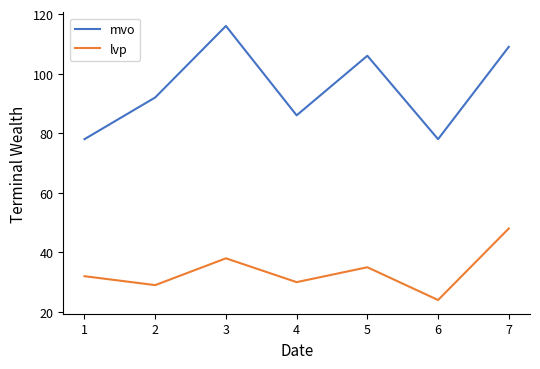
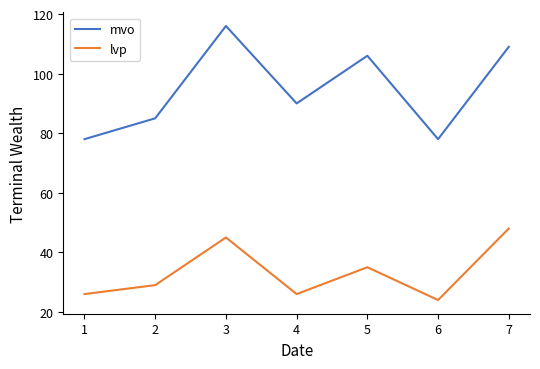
  {
    "mvo": {
      "1": 78,
-     "2": 92,
+     "2": 85,
      "3": 116,
-     "4": 86,
+     "4": 90,
      "5": 106,
      "6": 78,
      "7": 109
    },
    "lvp": {
-     "1": 32,
+     "1": 26,
      "2": 29,
-     "3": 38,
-     "4": 30,
+     "3": 45,
+     "4": 26,
      "5": 35,
      "6": 24,
      "7": 48
    }
  }
